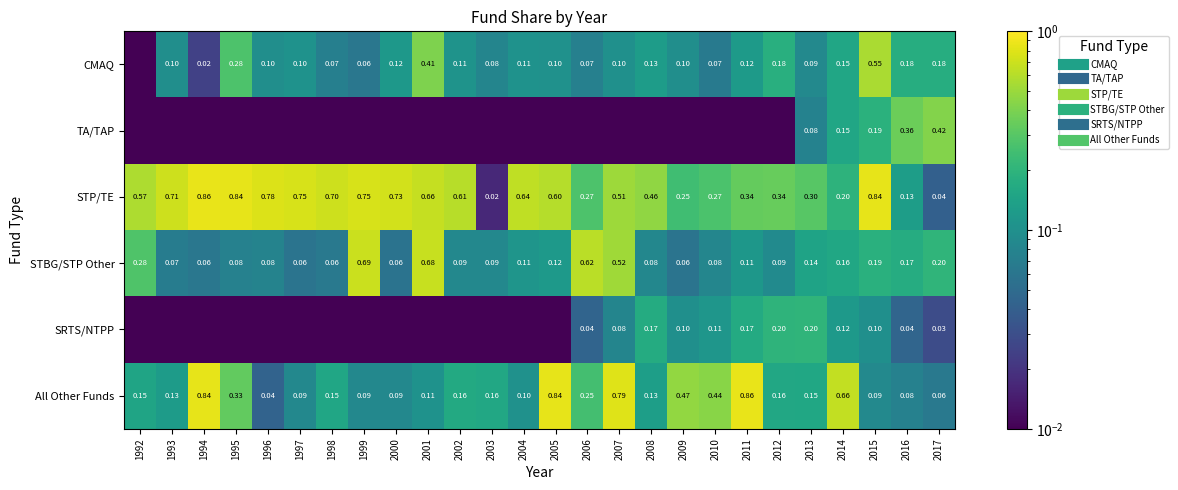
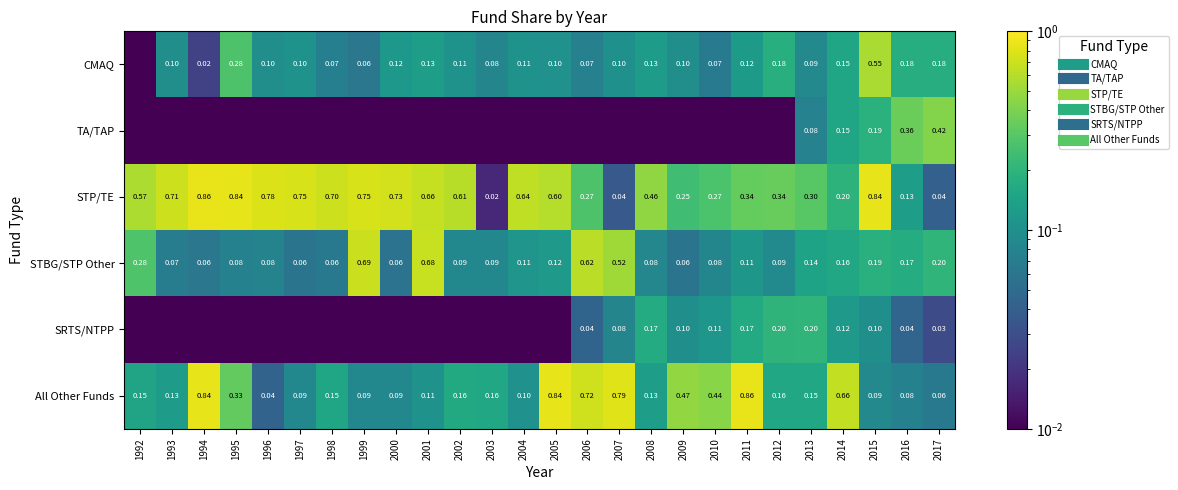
  {
    "CMAQ": {
      "1993": 0.10,
      "1994": 0.02,
      "1995": 0.28,
      "1996": 0.10,
      "1997": 0.10,
      "1998": 0.07,
      "1999": 0.06,
      "2000": 0.12,
-     "2001": 0.41,
+     "2001": 0.13,
      "2002": 0.11,
      "2003": 0.08,
      "2004": 0.11,
      "2005": 0.10,
      "2006": 0.07,
      "2007": 0.10,
      "2008": 0.13,
      "2009": 0.10,
      "2010": 0.07,
      "2011": 0.12,
      "2012": 0.18,
      "2013": 0.09,
      "2014": 0.15,
      "2015": 0.55,
      "2016": 0.18,
      "2017": 0.18
    },
    "TA/TAP": {
      "2013": 0.08,
      "2014": 0.15,
      "2015": 0.19,
      "2016": 0.36,
      "2017": 0.42
    },
    "STP/TE": {
      "1992": 0.57,
      "1993": 0.71,
      "1994": 0.86,
      "1995": 0.84,
      "1996": 0.78,
      "1997": 0.75,
      "1998": 0.70,
      "1999": 0.75,
      "2000": 0.73,
      "2001": 0.66,
      "2002": 0.61,
      "2003": 0.02,
      "2004": 0.64,
      "2005": 0.60,
      "2006": 0.27,
-     "2007": 0.51,
+     "2007": 0.04,
      "2008": 0.46,
      "2009": 0.25,
      "2010": 0.27,
      "2011": 0.34,
      "2012": 0.34,
      "2013": 0.30,
      "2014": 0.20,
      "2015": 0.84,
      "2016": 0.13,
      "2017": 0.04
    },
    "STBG/STP Other": {
      "1992": 0.28,
      "1993": 0.07,
      "1994": 0.06,
      "1995": 0.08,
      "1996": 0.08,
      "1997": 0.06,
      "1998": 0.06,
      "1999": 0.69,
      "2000": 0.06,
      "2001": 0.68,
      "2002": 0.09,
      "2003": 0.09,
      "2004": 0.11,
      "2005": 0.12,
      "2006": 0.62,
      "2007": 0.52,
      "2008": 0.08,
      "2009": 0.06,
      "2010": 0.08,
      "2011": 0.11,
      "2012": 0.09,
      "2013": 0.14,
      "2014": 0.16,
      "2015": 0.19,
      "2016": 0.17,
      "2017": 0.20
    },
    "SRTS/NTPP": {
      "2006": 0.04,
      "2007": 0.08,
      "2008": 0.17,
      "2009": 0.10,
      "2010": 0.11,
      "2011": 0.17,
      "2012": 0.20,
      "2013": 0.20,
      "2014": 0.12,
      "2015": 0.10,
      "2016": 0.04,
      "2017": 0.03
    },
    "All Other Funds": {
      "1992": 0.15,
      "1993": 0.13,
      "1994": 0.84,
      "1995": 0.33,
      "1996": 0.04,
      "1997": 0.09,
      "1998": 0.15,
      "1999": 0.09,
      "2000": 0.09,
      "2001": 0.11,
      "2002": 0.16,
      "2003": 0.16,
      "2004": 0.10,
      "2005": 0.84,
-     "2006": 0.25,
+     "2006": 0.72,
      "2007": 0.79,
      "2008": 0.13,
      "2009": 0.47,
      "2010": 0.44,
      "2011": 0.86,
      "2012": 0.16,
      "2013": 0.15,
      "2014": 0.66,
      "2015": 0.09,
      "2016": 0.08,
      "2017": 0.06
    }
  }
